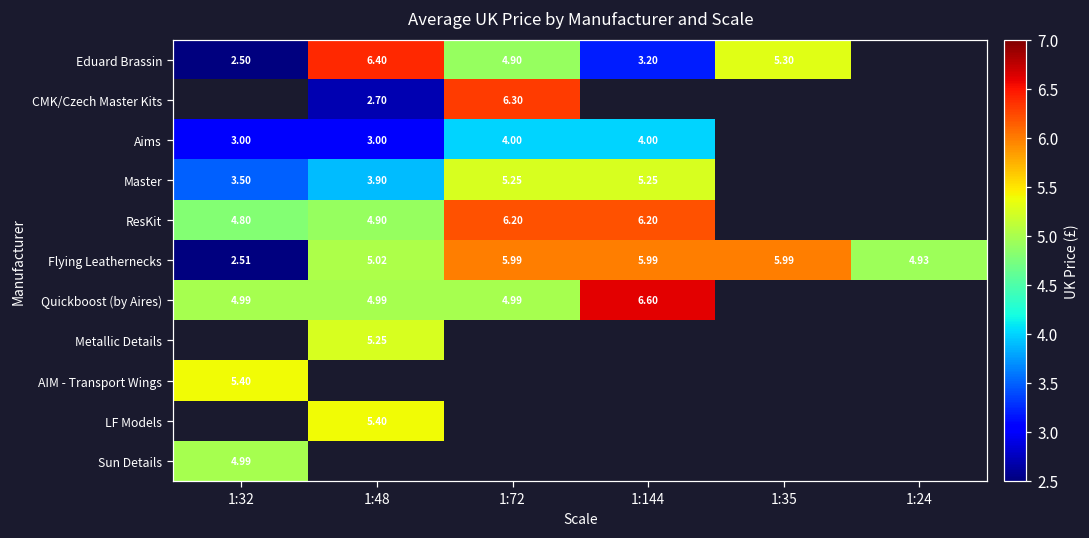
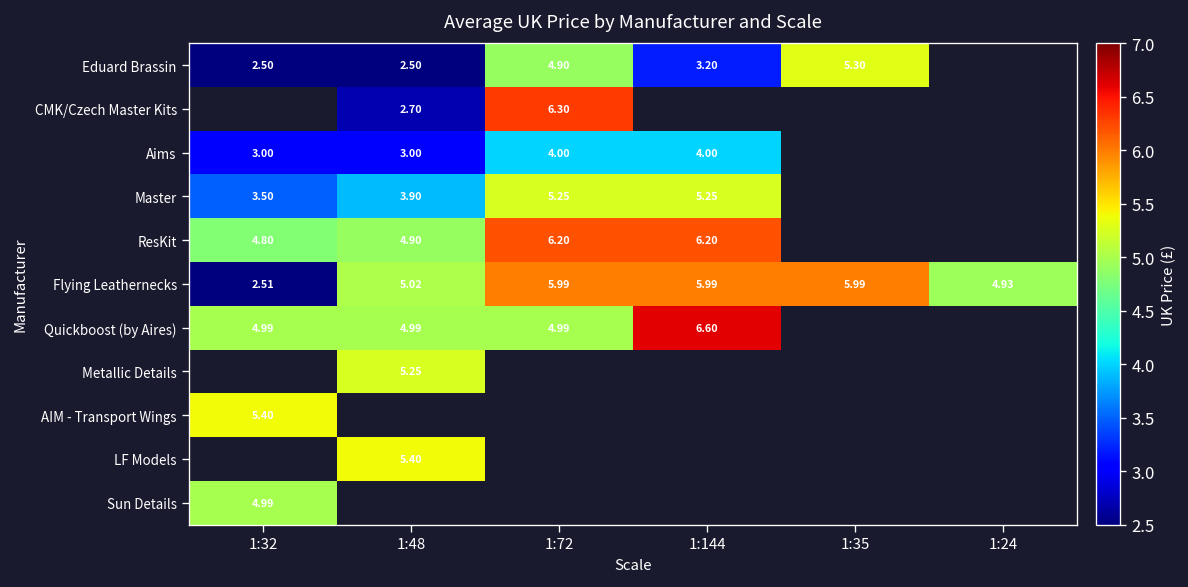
  {
    "Eduard Brassin": {
      "1:32": 2.50,
-     "1:48": 6.40,
+     "1:48": 2.50,
      "1:72": 4.90,
      "1:144": 3.20,
      "1:35": 5.30
    },
    "CMK/Czech Master Kits": {
      "1:48": 2.70,
      "1:72": 6.30
    },
    "Aims": {
      "1:32": 3.00,
      "1:48": 3.00,
      "1:72": 4.00,
      "1:144": 4.00
    },
    "Master": {
      "1:32": 3.50,
      "1:48": 3.90,
      "1:72": 5.25,
      "1:144": 5.25
    },
    "ResKit": {
      "1:32": 4.80,
      "1:48": 4.90,
      "1:72": 6.20,
      "1:144": 6.20
    },
    "Flying Leathernecks": {
      "1:32": 2.51,
      "1:48": 5.02,
      "1:72": 5.99,
      "1:144": 5.99,
      "1:35": 5.99,
      "1:24": 4.93
    },
    "Quickboost (by Aires)": {
      "1:32": 4.99,
      "1:48": 4.99,
      "1:72": 4.99,
      "1:144": 6.60
    },
    "Metallic Details": {
      "1:48": 5.25
    },
    "AIM - Transport Wings": {
      "1:32": 5.40
    },
    "LF Models": {
      "1:48": 5.40
    },
    "Sun Details": {
      "1:32": 4.99
    }
  }
